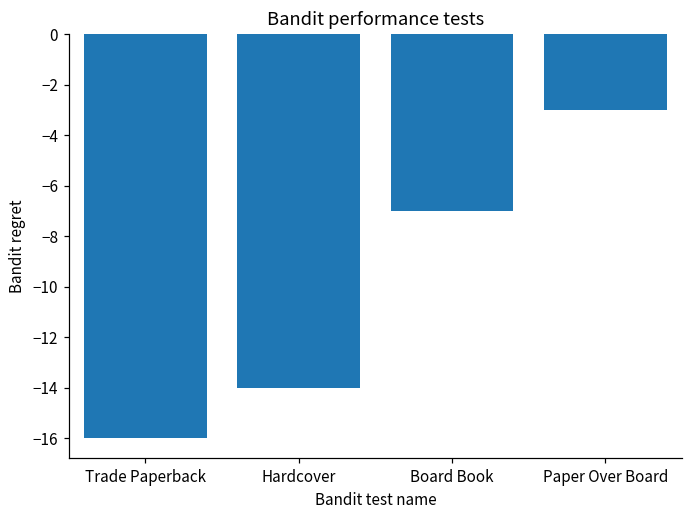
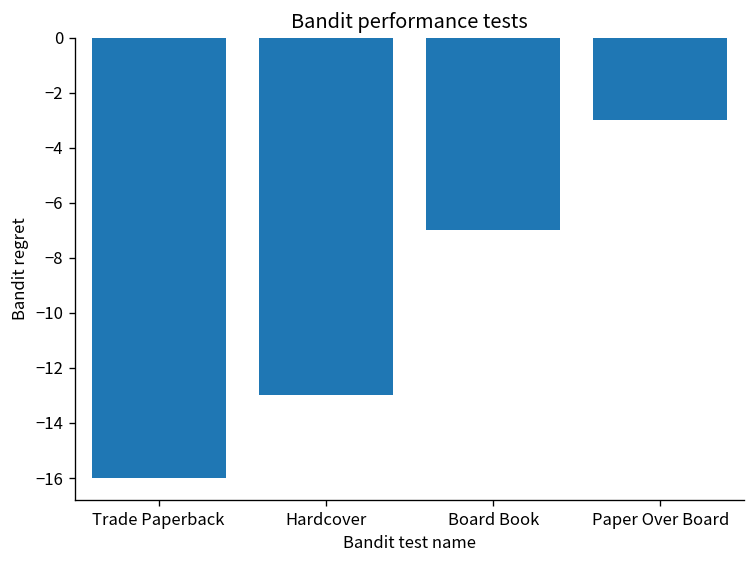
  {
    "Trade Paperback": -16.0,
-   "Hardcover": -14.0,
+   "Hardcover": -13.0,
    "Board Book": -7.0,
    "Paper Over Board": -3.0
  }
